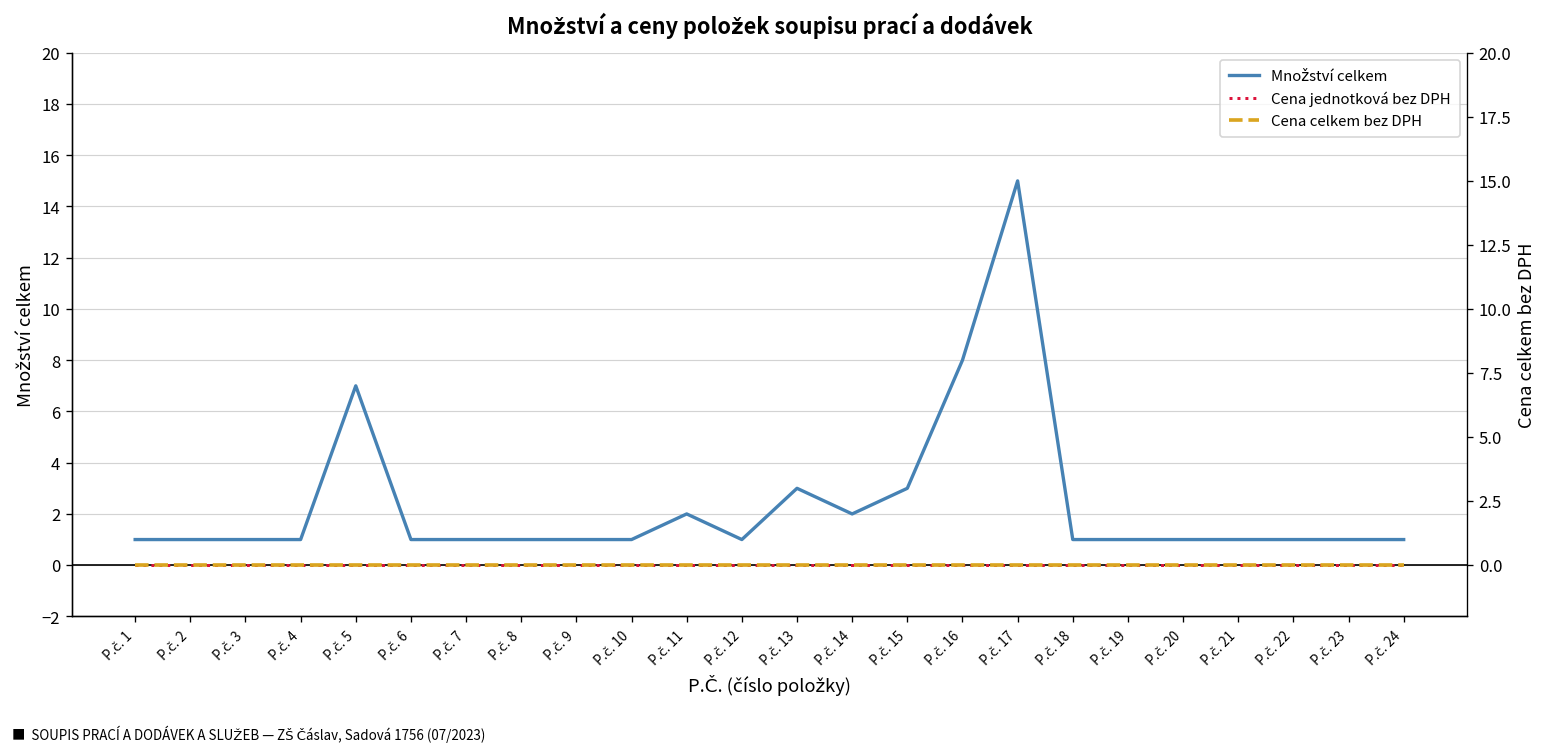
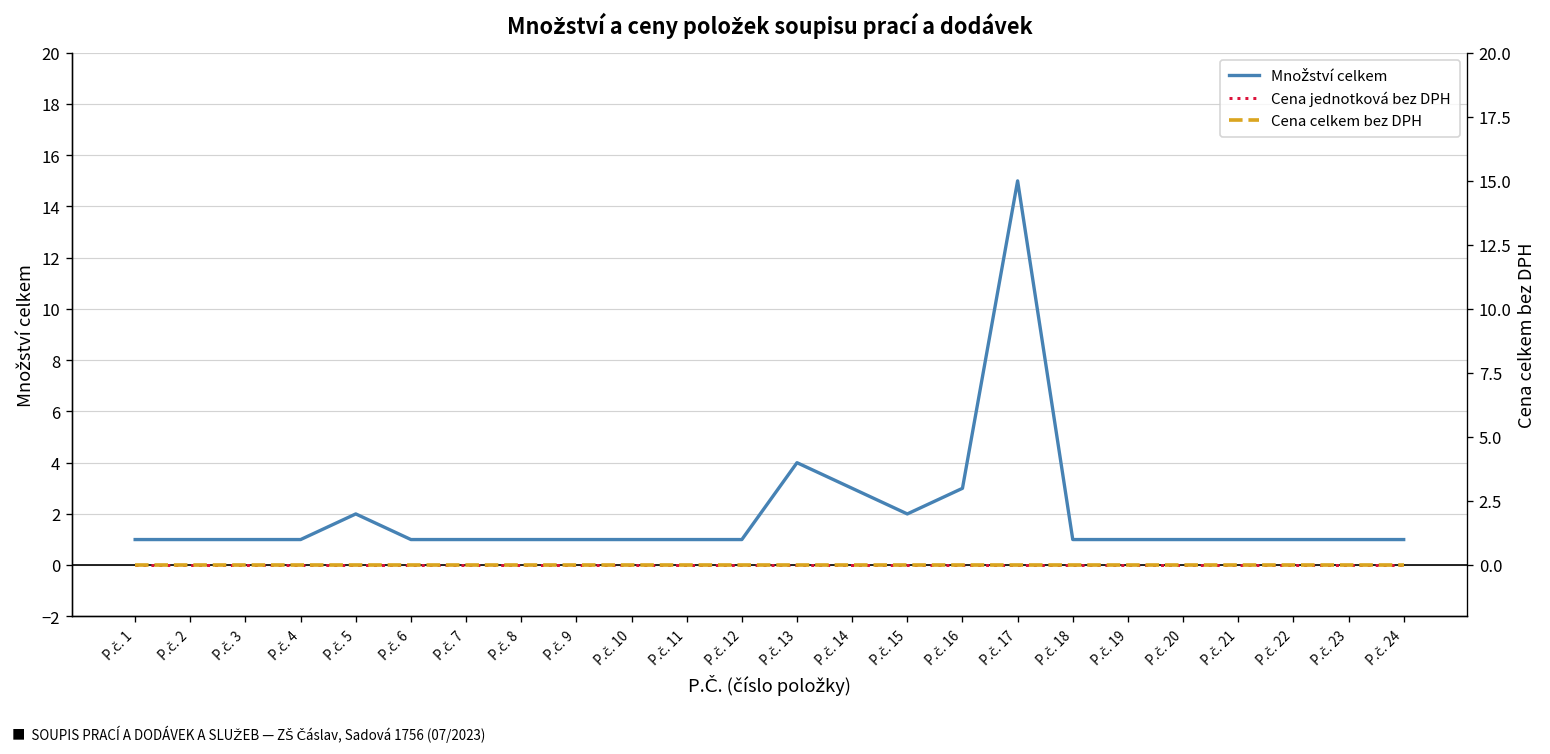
  {
    "Množství celkem": {
      "P.č. 1": 1,
      "P.č. 2": 1,
      "P.č. 3": 1,
      "P.č. 4": 1,
-     "P.č. 5": 7,
+     "P.č. 5": 2,
      "P.č. 6": 1,
      "P.č. 7": 1,
      "P.č. 8": 1,
      "P.č. 9": 1,
      "P.č. 10": 1,
-     "P.č. 11": 2,
+     "P.č. 11": 1,
      "P.č. 12": 1,
-     "P.č. 13": 3,
-     "P.č. 14": 2,
-     "P.č. 15": 3,
-     "P.č. 16": 8,
+     "P.č. 13": 4,
+     "P.č. 14": 3,
+     "P.č. 15": 2,
+     "P.č. 16": 3,
      "P.č. 17": 15,
      "P.č. 18": 1,
      "P.č. 19": 1,
      "P.č. 20": 1,
      "P.č. 21": 1,
      "P.č. 22": 1,
      "P.č. 23": 1,
      "P.č. 24": 1
    },
    "Cena celkem bez DPH": {
      "P.č. 1": 0.0,
      "P.č. 2": 0.0,
      "P.č. 3": 0.0,
      "P.č. 4": 0.0,
      "P.č. 5": 0.0,
      "P.č. 6": 0.0,
      "P.č. 7": 0.0,
      "P.č. 8": 0.0,
      "P.č. 9": 0.0,
      "P.č. 10": 0.0,
      "P.č. 11": 0.0,
      "P.č. 12": 0.0,
      "P.č. 13": 0.0,
      "P.č. 14": 0.0,
      "P.č. 15": 0.0,
      "P.č. 16": 0.0,
      "P.č. 17": 0.0,
      "P.č. 18": 0.0,
      "P.č. 19": 0.0,
      "P.č. 20": 0.0,
      "P.č. 21": 0.0,
      "P.č. 22": 0.0,
      "P.č. 23": 0.0,
      "P.č. 24": 0.0
    }
  }
